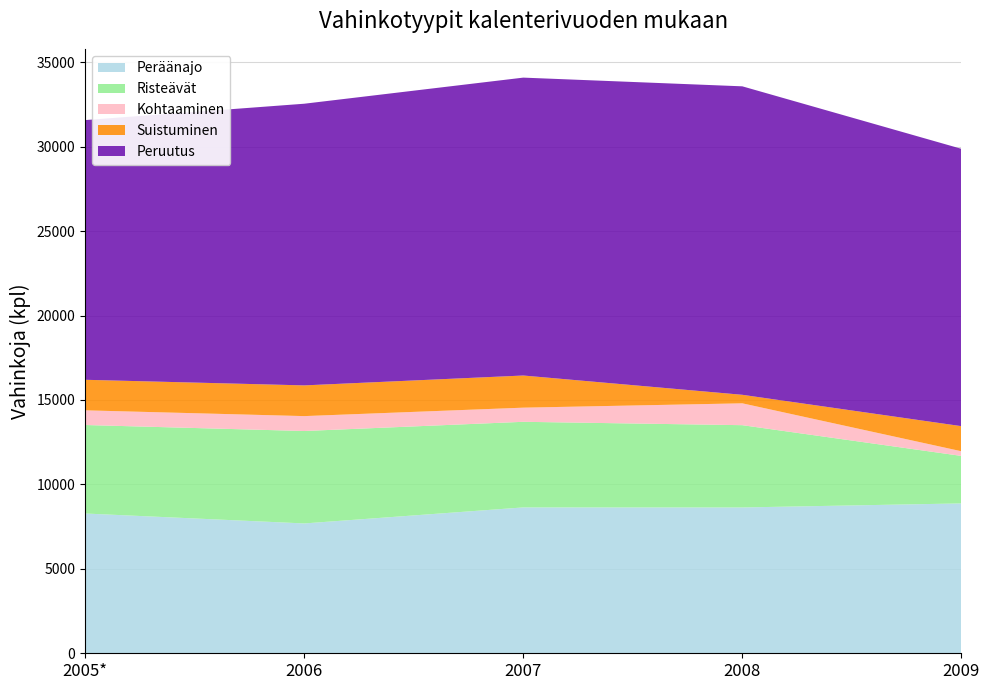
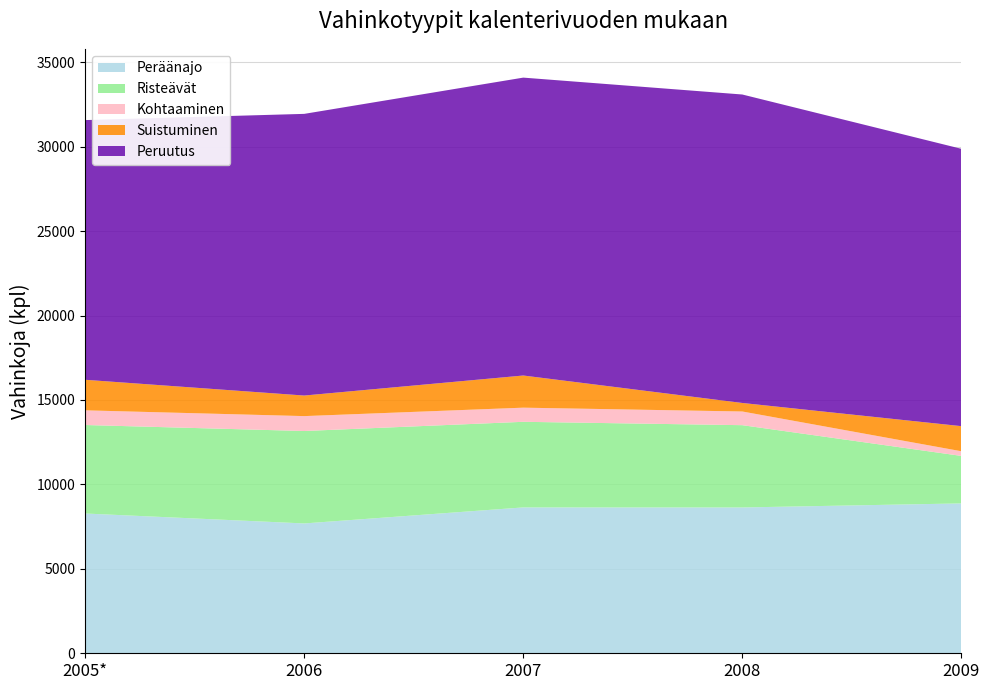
  {
    "Peräänajo": {
      "2005*": 8300,
      "2006": 7700,
      "2007": 8600,
      "2008": 8600,
      "2009": 8900
    },
    "Risteävät": {
      "2005*": 5200,
      "2006": 5500,
      "2007": 5100,
      "2008": 4900,
      "2009": 2800
    },
    "Kohtaaminen": {
      "2005*": 900,
      "2006": 900,
      "2007": 800,
-     "2008": 1300,
+     "2008": 800,
      "2009": 300
    },
    "Suistuminen": {
      "2005*": 1800,
-     "2006": 1800,
+     "2006": 1200,
      "2007": 1900,
      "2008": 500,
      "2009": 1500
    },
    "Peruutus": {
      "2005*": 15400,
      "2006": 16700,
      "2007": 17600,
      "2008": 18300,
      "2009": 16400
    }
  }
